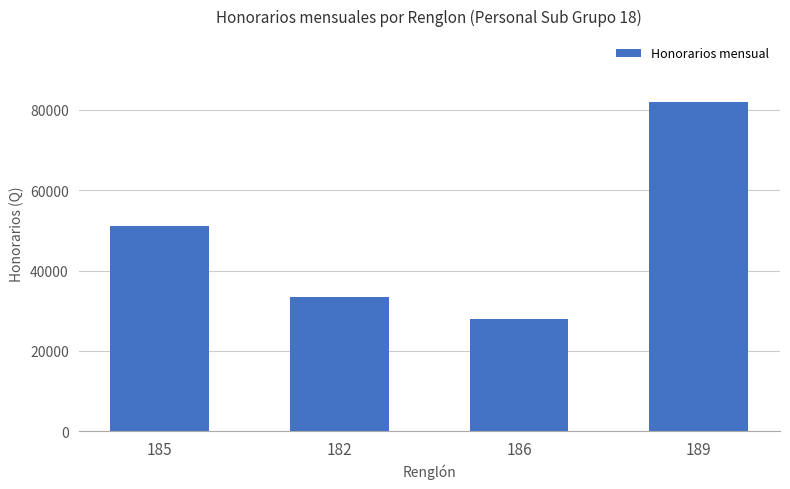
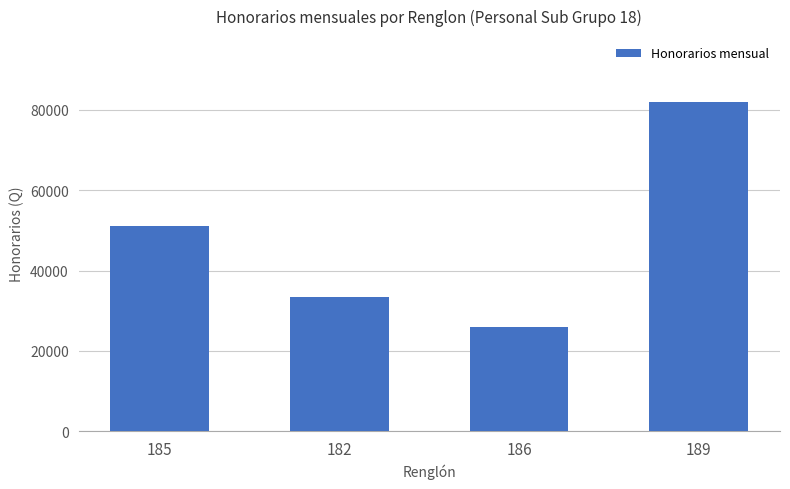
  {
    "185": 51000,
    "182": 33000,
-   "186": 28000,
+   "186": 26000,
    "189": 82000
  }
